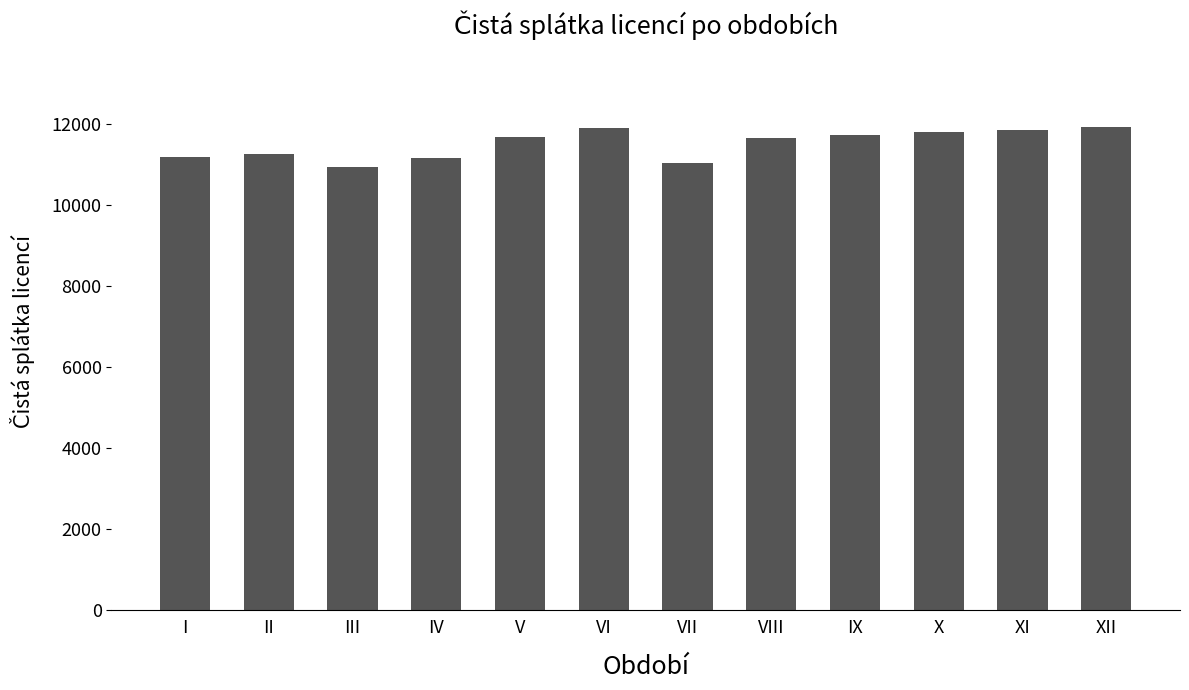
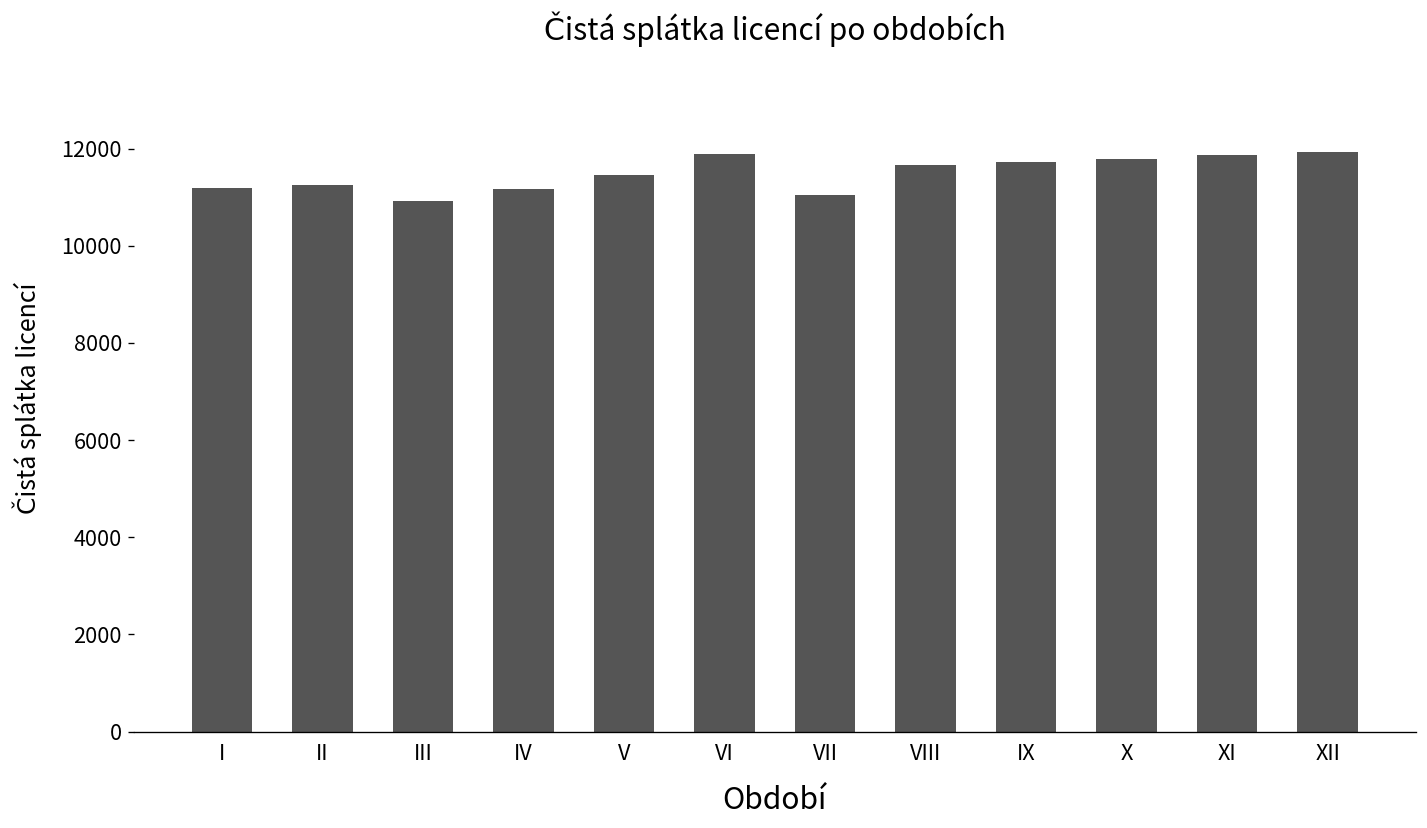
  {
    "I": 11200,
    "II": 11300,
    "III": 10900,
    "IV": 11200,
-   "V": 11700,
+   "V": 11500,
    "VI": 11900,
    "VII": 11000,
    "VIII": 11700,
    "IX": 11700,
    "X": 11800,
    "XI": 11900,
    "XII": 11900
  }
